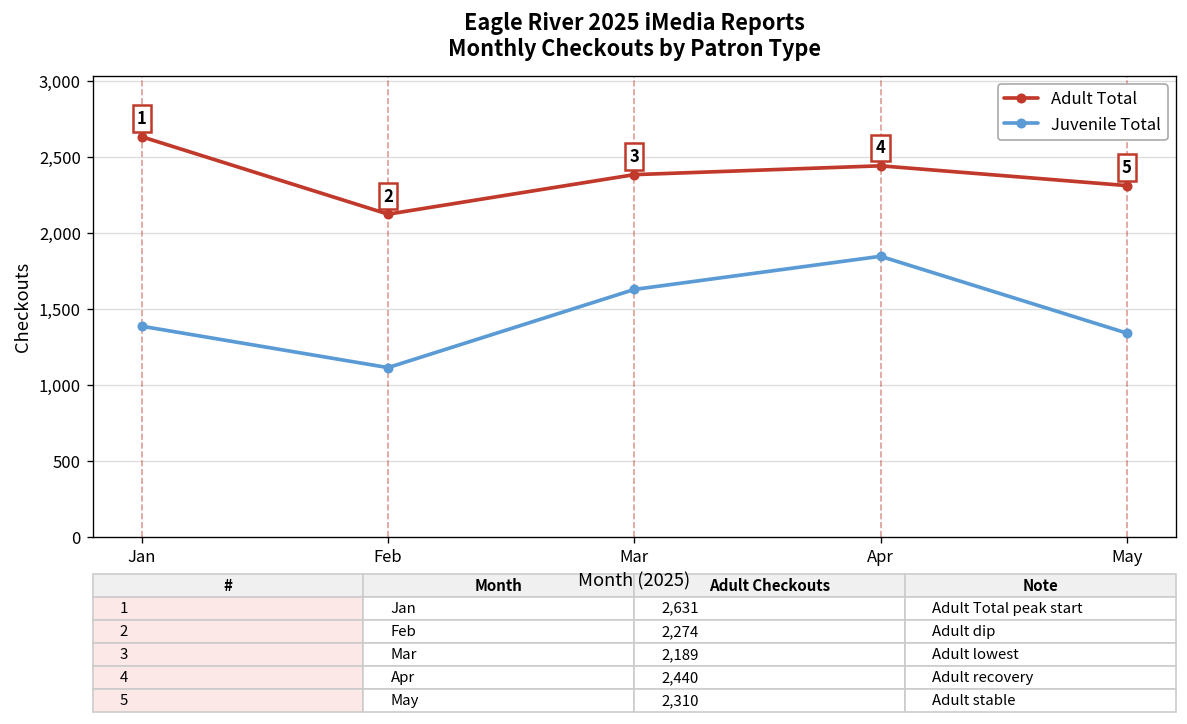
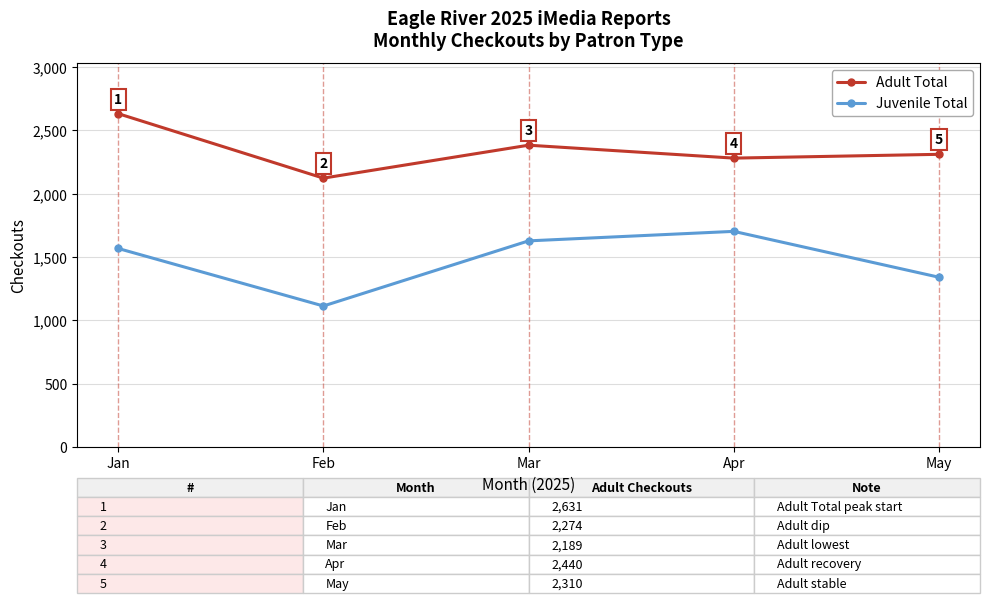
  {
    "Adult Total": {
-     "Apr": "2,440"
+     "Apr": "2,280"
    },
    "Juvenile Total": {
-     "Jan": "1,390",
+     "Jan": "1,570",
      "Feb": "1,110",
      "Mar": "1,630",
-     "Apr": "1,850",
+     "Apr": "1,700",
      "May": "1,340"
    }
  }
